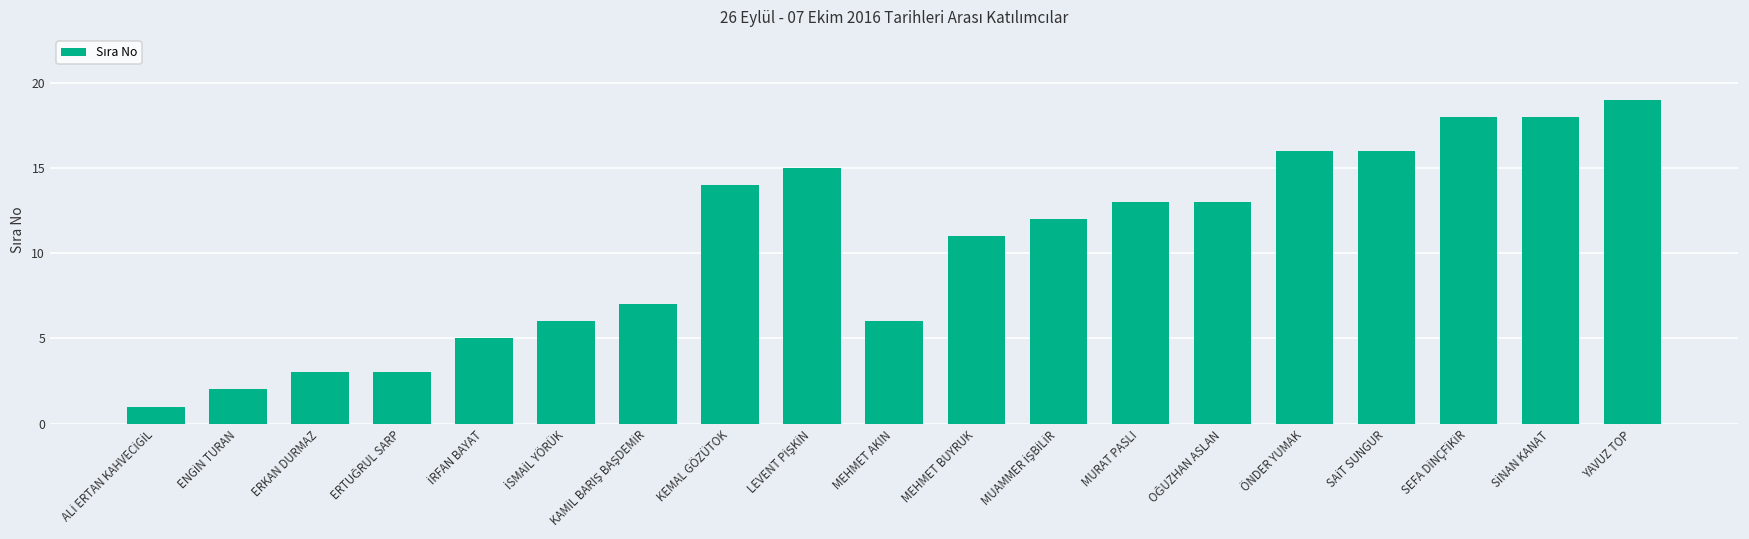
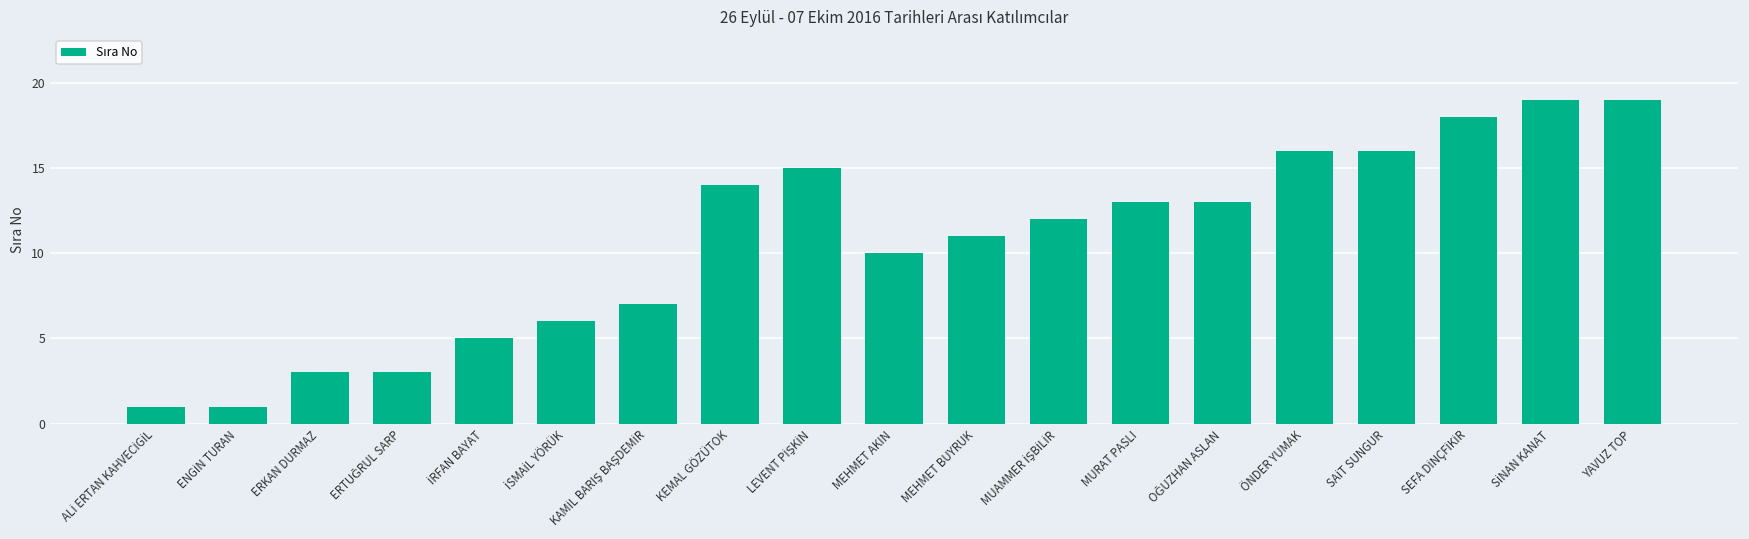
  {
    "ALİ ERTAN KAHVECİGİL": 1,
-   "ENGİN TURAN": 2,
+   "ENGİN TURAN": 1,
    "ERKAN DURMAZ": 3,
    "ERTUĞRUL SARP": 3,
    "İRFAN BAYAT": 5,
    "İSMAİL YÖRÜK": 6,
    "KAMİL BARIŞ BAŞDEMİR": 7,
    "KEMAL GÖZÜTOK": 14,
    "LEVENT PİŞKİN": 15,
-   "MEHMET AKIN": 6,
+   "MEHMET AKIN": 10,
    "MEHMET BUYRUK": 11,
    "MUAMMER İŞBİLİR": 12,
    "MURAT PASLI": 13,
    "OĞUZHAN ASLAN": 13,
    "ÖNDER YUMAK": 16,
    "SAİT SUNGUR": 16,
    "SEFA DİNÇFİKİR": 18,
-   "SİNAN KANAT": 18,
+   "SİNAN KANAT": 19,
    "YAVUZ TOP": 19
  }
